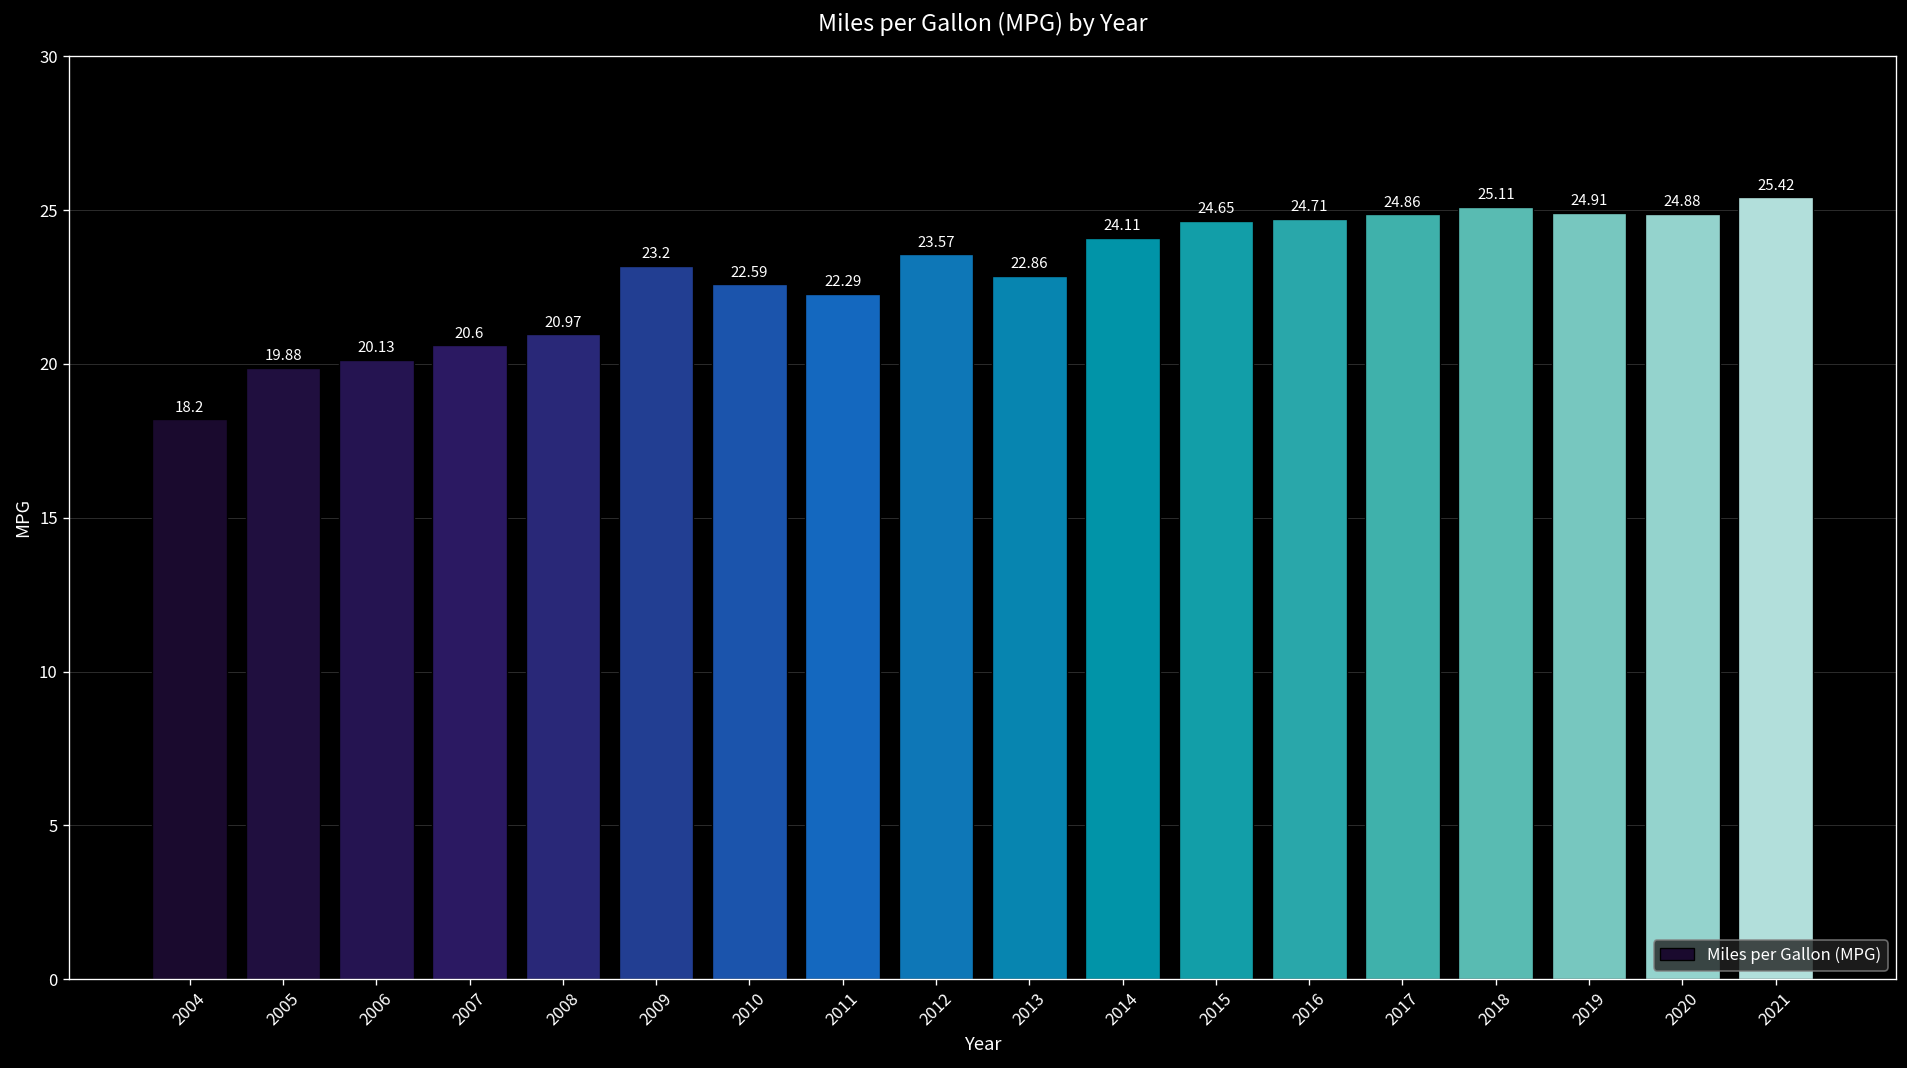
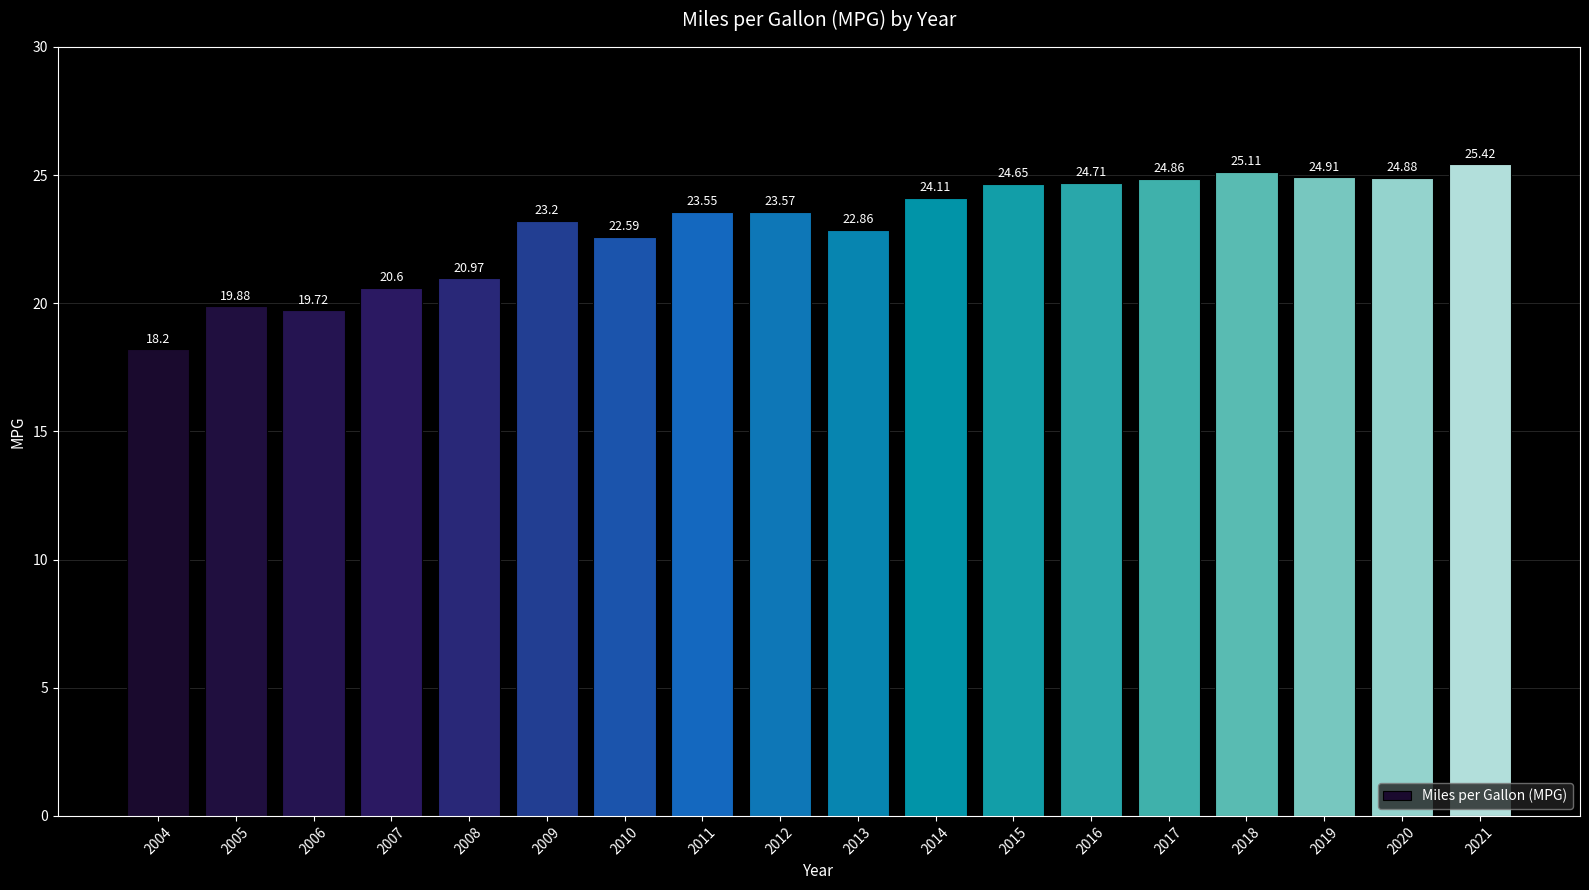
  {
    "2004": 18.2,
    "2005": 19.88,
-   "2006": 20.13,
+   "2006": 19.72,
    "2007": 20.6,
    "2008": 20.97,
    "2009": 23.2,
    "2010": 22.59,
-   "2011": 22.29,
+   "2011": 23.55,
    "2012": 23.57,
    "2013": 22.86,
    "2014": 24.11,
    "2015": 24.65,
    "2016": 24.71,
    "2017": 24.86,
    "2018": 25.11,
    "2019": 24.91,
    "2020": 24.88,
    "2021": 25.42
  }
